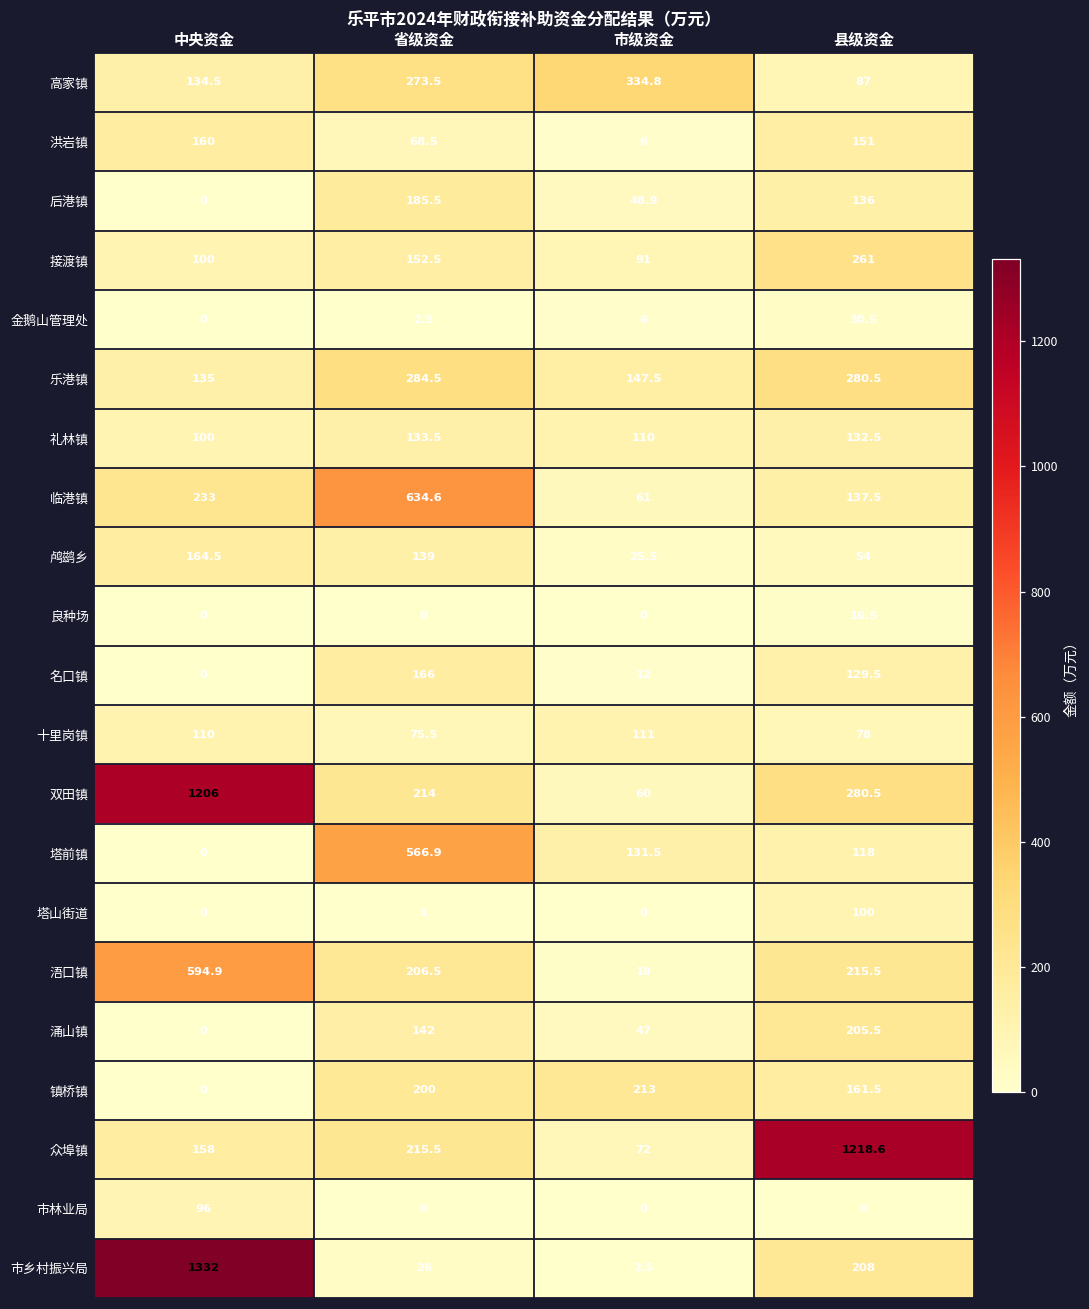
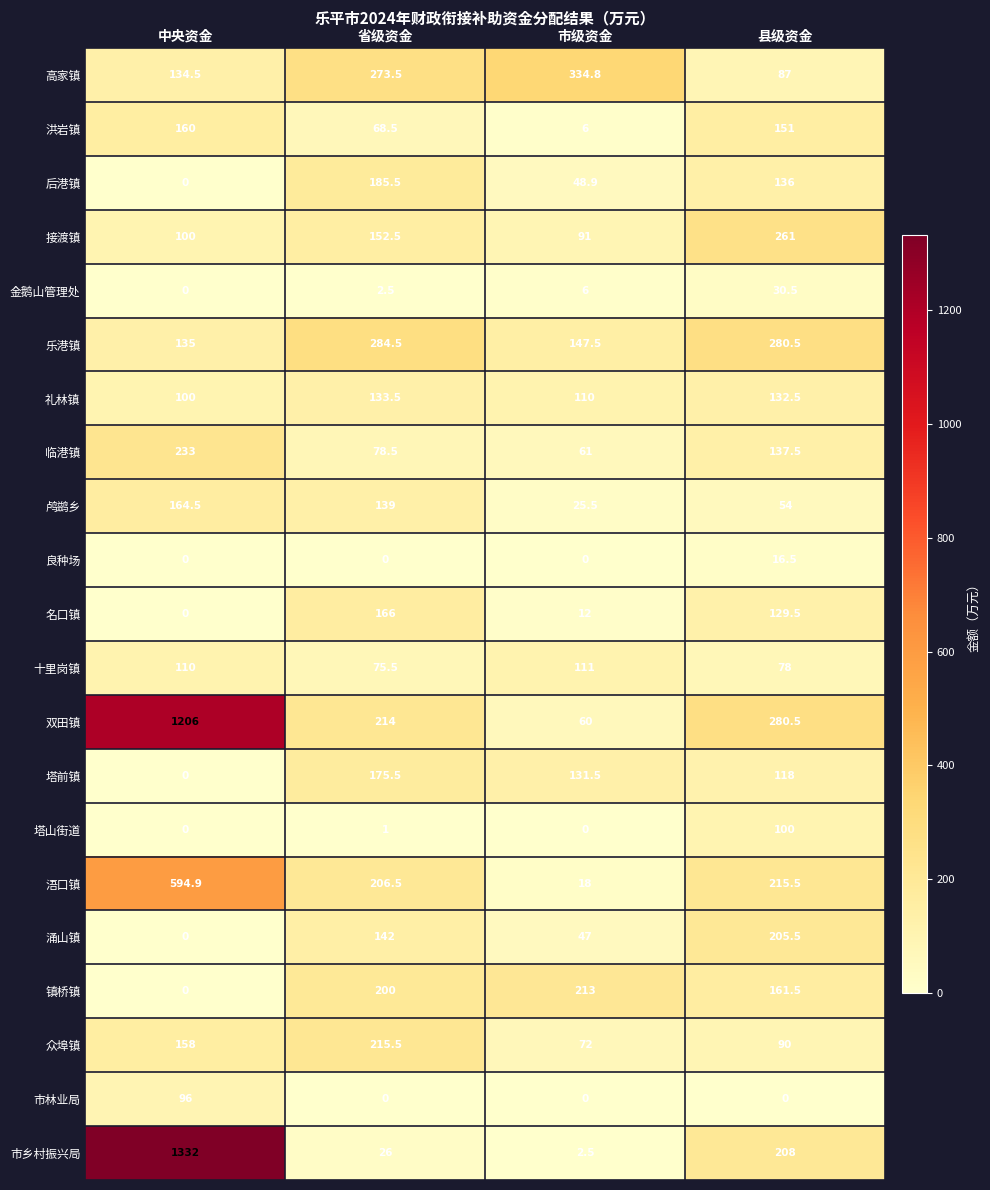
  {
    "高家镇": {
      "中央资金": 134.5,
      "省级资金": 273.5,
      "市级资金": 334.8,
      "县级资金": 87
    },
    "洪岩镇": {
      "中央资金": 160,
      "省级资金": 68.5,
      "市级资金": 6,
      "县级资金": 151
    },
    "后港镇": {
      "中央资金": 0,
      "省级资金": 185.5,
      "市级资金": 48.9,
      "县级资金": 136
    },
    "接渡镇": {
      "中央资金": 100,
      "省级资金": 152.5,
      "市级资金": 91,
      "县级资金": 261
    },
    "金鹅山管理处": {
      "中央资金": 0,
      "省级资金": 2.5,
      "市级资金": 6,
      "县级资金": 30.5
    },
    "乐港镇": {
      "中央资金": 135,
      "省级资金": 284.5,
      "市级资金": 147.5,
      "县级资金": 280.5
    },
    "礼林镇": {
      "中央资金": 100,
      "省级资金": 133.5,
      "市级资金": 110,
      "县级资金": 132.5
    },
    "临港镇": {
      "中央资金": 233,
-     "省级资金": 634.6,
+     "省级资金": 78.5,
      "市级资金": 61,
      "县级资金": 137.5
    },
    "鸬鹚乡": {
      "中央资金": 164.5,
      "省级资金": 139,
      "市级资金": 25.5,
      "县级资金": 54
    },
    "良种场": {
      "中央资金": 0,
      "省级资金": 0,
      "市级资金": 0,
      "县级资金": 16.5
    },
    "名口镇": {
      "省级资金": 166,
      "市级资金": 12,
      "县级资金": 129.5
    },
    "十里岗镇": {
      "中央资金": 110,
      "省级资金": 75.5,
      "市级资金": 111,
      "县级资金": 78
    },
    "双田镇": {
      "中央资金": 1206,
      "省级资金": 214,
      "市级资金": 60,
      "县级资金": 280.5
    },
    "塔前镇": {
      "中央资金": 0,
-     "省级资金": 566.9,
+     "省级资金": 175.5,
      "市级资金": 131.5,
      "县级资金": 118
    },
    "塔山街道": {
      "中央资金": 0,
      "省级资金": 1,
      "市级资金": 0,
      "县级资金": 100
    },
    "浯口镇": {
      "中央资金": 594.9,
      "省级资金": 206.5,
      "市级资金": 18,
      "县级资金": 215.5
    },
    "涌山镇": {
      "中央资金": 0,
      "省级资金": 142,
      "市级资金": 47,
      "县级资金": 205.5
    },
    "镇桥镇": {
      "中央资金": 0,
      "省级资金": 200,
      "市级资金": 213,
      "县级资金": 161.5
    },
    "众埠镇": {
      "中央资金": 158,
      "省级资金": 215.5,
      "市级资金": 72,
-     "县级资金": 1218.6
+     "县级资金": 90
    },
    "市林业局": {
      "中央资金": 96,
      "省级资金": 0,
      "市级资金": 0,
      "县级资金": 0
    },
    "市乡村振兴局": {
      "中央资金": 1332,
      "省级资金": 26,
      "市级资金": 2.5,
      "县级资金": 208
    }
  }
